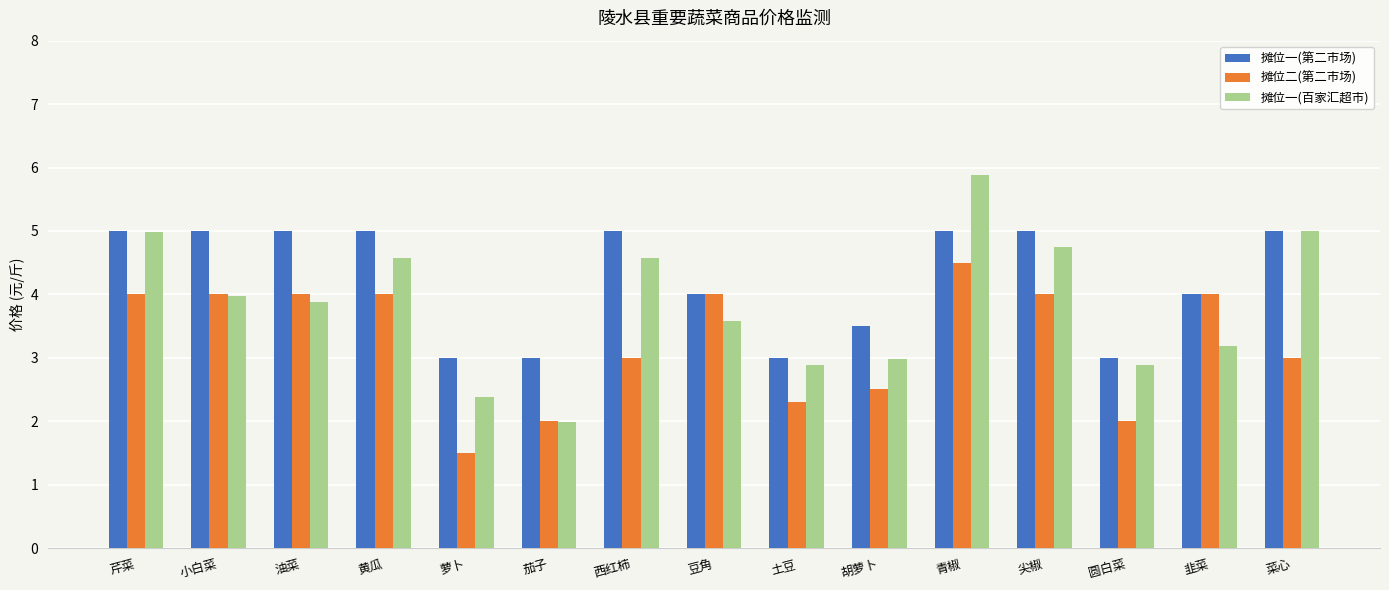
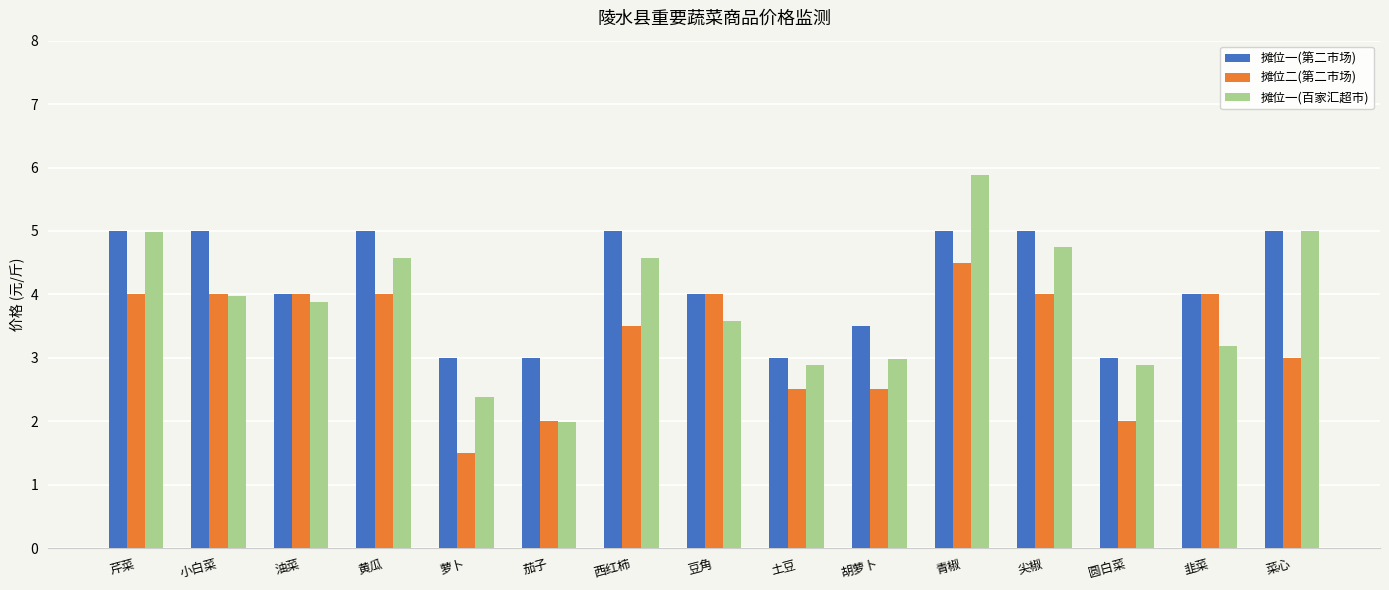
  {
    "摊位一(第二市场)": {
      "芹菜": 5,
      "小白菜": 5,
-     "油菜": 5,
+     "油菜": 4,
      "黄瓜": 5,
      "萝卜": 3,
      "茄子": 3,
      "西红柿": 5,
      "豆角": 4,
      "土豆": 3,
      "胡萝卜": 3.5,
      "青椒": 5,
      "尖椒": 5,
      "圆白菜": 3,
      "韭菜": 4,
      "菜心": 5
    },
    "摊位二(第二市场)": {
      "芹菜": 4.0,
      "小白菜": 4.0,
      "油菜": 4.0,
      "黄瓜": 4.0,
      "萝卜": 1.5,
      "茄子": 2.0,
-     "西红柿": 3.0,
+     "西红柿": 3.5,
      "豆角": 4.0,
-     "土豆": 2.3,
+     "土豆": 2.5,
      "胡萝卜": 2.5,
      "青椒": 4.5,
      "尖椒": 4.0,
      "圆白菜": 2.0,
      "韭菜": 4.0,
      "菜心": 3.0
    },
    "摊位一(百家汇超市)": {
      "芹菜": 5.0,
      "小白菜": 4.0,
      "油菜": 3.9,
      "黄瓜": 4.6,
      "萝卜": 2.4,
      "茄子": 2.0,
      "西红柿": 4.6,
      "豆角": 3.6,
      "土豆": 2.9,
      "胡萝卜": 3.0,
      "青椒": 5.9,
      "尖椒": 4.7,
      "圆白菜": 2.9,
      "韭菜": 3.2,
      "菜心": 5.0
    }
  }
